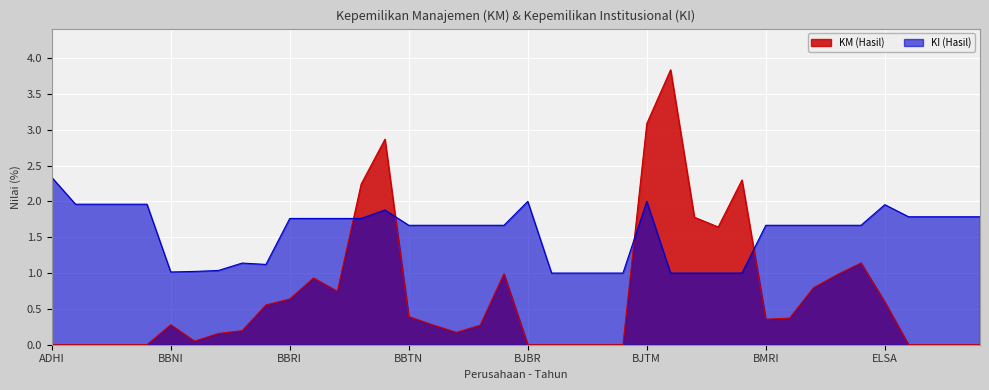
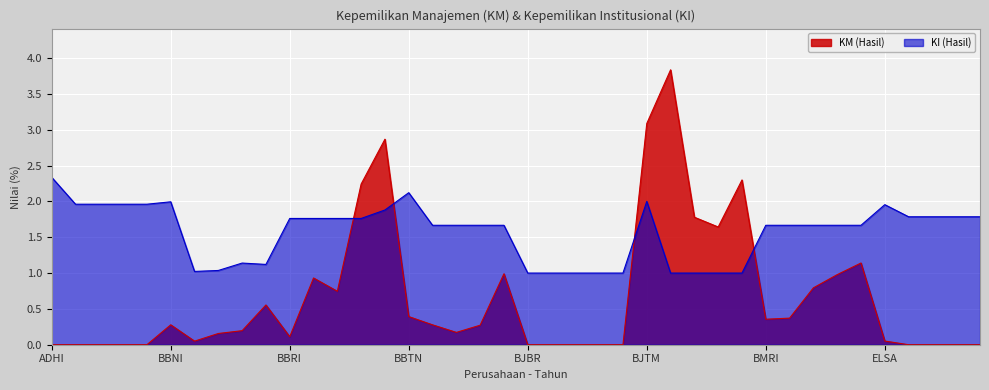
  {
    "KM (Hasil)": {
      "ADHI": 0.0,
      "BBNI": 0.3,
-     "BBRI": 0.6,
+     "BBRI": 0.1,
      "BBTN": 0.4,
      "BJBR": 0.0,
      "BJTM": 3.1,
      "BMRI": 0.4,
-     "ELSA": 0.6
+     "ELSA": 0.1
    },
    "KI (Hasil)": {
      "ADHI": 2.3,
-     "BBNI": 1.0,
+     "BBNI": 2.0,
      "BBRI": 1.8,
-     "BBTN": 1.7,
-     "BJBR": 2,
+     "BBTN": 2.1,
+     "BJBR": 1,
      "BJTM": 2.0,
      "BMRI": 1.7,
      "ELSA": 2.0
    }
  }
